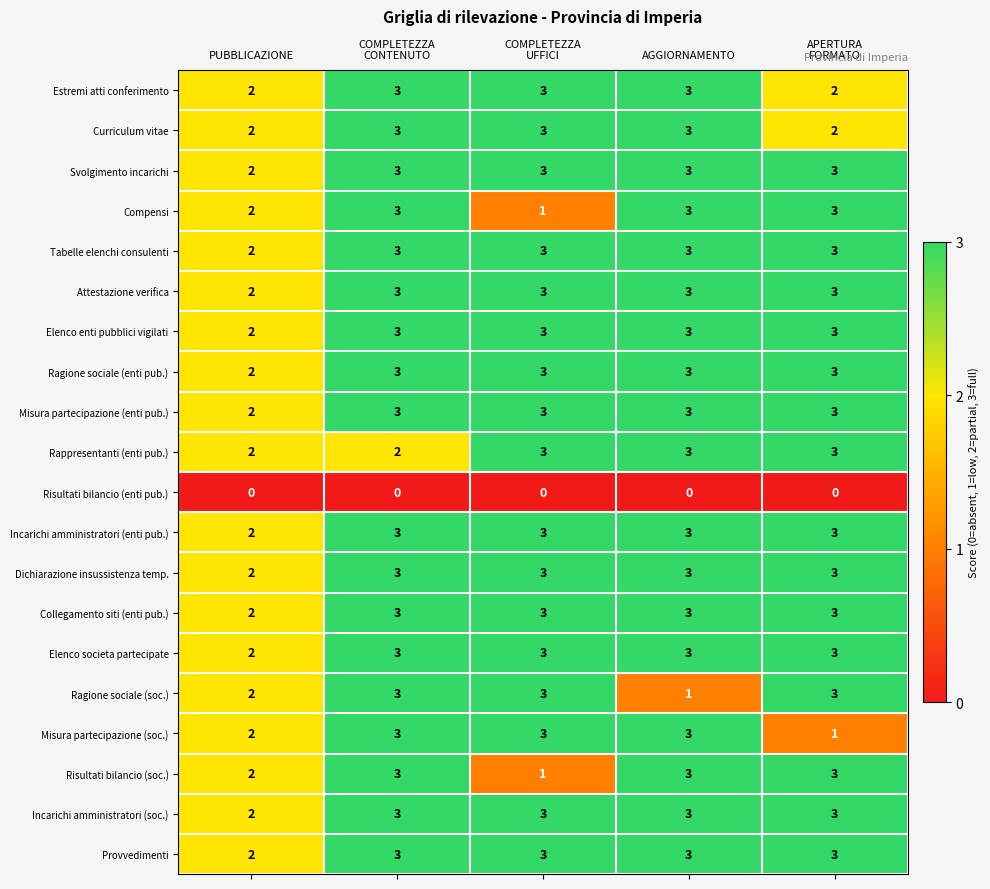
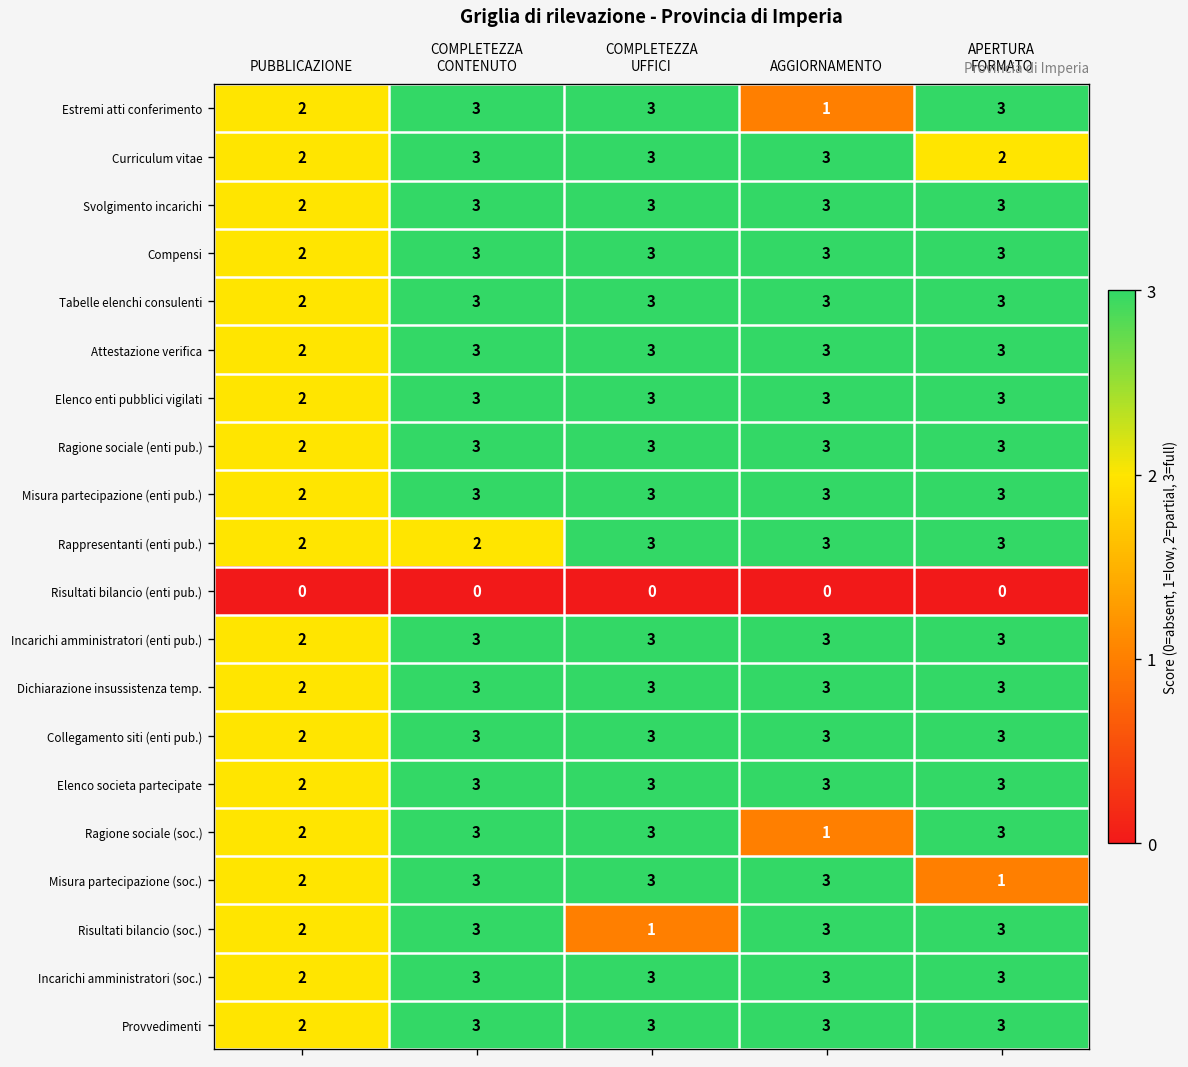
  {
    "Estremi atti conferimento": {
      "PUBBLICAZIONE": 2,
      "COMPLETEZZA CONTENUTO": 3,
      "COMPLETEZZA UFFICI": 3,
-     "AGGIORNAMENTO": 3,
-     "APERTURA FORMATO": 2
+     "AGGIORNAMENTO": 1,
+     "APERTURA FORMATO": 3
    },
    "Curriculum vitae": {
      "PUBBLICAZIONE": 2,
      "COMPLETEZZA CONTENUTO": 3,
      "COMPLETEZZA UFFICI": 3,
      "AGGIORNAMENTO": 3,
      "APERTURA FORMATO": 2
    },
    "Svolgimento incarichi": {
      "PUBBLICAZIONE": 2,
      "COMPLETEZZA CONTENUTO": 3,
      "COMPLETEZZA UFFICI": 3,
      "AGGIORNAMENTO": 3,
      "APERTURA FORMATO": 3
    },
    "Compensi": {
      "PUBBLICAZIONE": 2,
      "COMPLETEZZA CONTENUTO": 3,
-     "COMPLETEZZA UFFICI": 1,
+     "COMPLETEZZA UFFICI": 3,
      "AGGIORNAMENTO": 3,
      "APERTURA FORMATO": 3
    },
    "Tabelle elenchi consulenti": {
      "PUBBLICAZIONE": 2,
      "COMPLETEZZA CONTENUTO": 3,
      "COMPLETEZZA UFFICI": 3,
      "AGGIORNAMENTO": 3,
      "APERTURA FORMATO": 3
    },
    "Attestazione verifica": {
      "PUBBLICAZIONE": 2,
      "COMPLETEZZA CONTENUTO": 3,
      "COMPLETEZZA UFFICI": 3,
      "AGGIORNAMENTO": 3,
      "APERTURA FORMATO": 3
    },
    "Elenco enti pubblici vigilati": {
      "PUBBLICAZIONE": 2,
      "COMPLETEZZA CONTENUTO": 3,
      "COMPLETEZZA UFFICI": 3,
      "AGGIORNAMENTO": 3,
      "APERTURA FORMATO": 3
    },
    "Ragione sociale (enti pub.)": {
      "PUBBLICAZIONE": 2,
      "COMPLETEZZA CONTENUTO": 3,
      "COMPLETEZZA UFFICI": 3,
      "AGGIORNAMENTO": 3,
      "APERTURA FORMATO": 3
    },
    "Misura partecipazione (enti pub.)": {
      "PUBBLICAZIONE": 2,
      "COMPLETEZZA CONTENUTO": 3,
      "COMPLETEZZA UFFICI": 3,
      "AGGIORNAMENTO": 3,
      "APERTURA FORMATO": 3
    },
    "Rappresentanti (enti pub.)": {
      "PUBBLICAZIONE": 2,
      "COMPLETEZZA CONTENUTO": 2,
      "COMPLETEZZA UFFICI": 3,
      "AGGIORNAMENTO": 3,
      "APERTURA FORMATO": 3
    },
    "Risultati bilancio (enti pub.)": {
      "PUBBLICAZIONE": 0,
      "COMPLETEZZA CONTENUTO": 0,
      "COMPLETEZZA UFFICI": 0,
      "AGGIORNAMENTO": 0,
      "APERTURA FORMATO": 0
    },
    "Incarichi amministratori (enti pub.)": {
      "PUBBLICAZIONE": 2,
      "COMPLETEZZA CONTENUTO": 3,
      "COMPLETEZZA UFFICI": 3,
      "AGGIORNAMENTO": 3,
      "APERTURA FORMATO": 3
    },
    "Dichiarazione insussistenza temp.": {
      "PUBBLICAZIONE": 2,
      "COMPLETEZZA CONTENUTO": 3,
      "COMPLETEZZA UFFICI": 3,
      "AGGIORNAMENTO": 3,
      "APERTURA FORMATO": 3
    },
    "Collegamento siti (enti pub.)": {
      "PUBBLICAZIONE": 2,
      "COMPLETEZZA CONTENUTO": 3,
      "COMPLETEZZA UFFICI": 3,
      "AGGIORNAMENTO": 3,
      "APERTURA FORMATO": 3
    },
    "Elenco societa partecipate": {
      "PUBBLICAZIONE": 2,
      "COMPLETEZZA CONTENUTO": 3,
      "COMPLETEZZA UFFICI": 3,
      "AGGIORNAMENTO": 3,
      "APERTURA FORMATO": 3
    },
    "Ragione sociale (soc.)": {
      "PUBBLICAZIONE": 2,
      "COMPLETEZZA CONTENUTO": 3,
      "COMPLETEZZA UFFICI": 3,
      "AGGIORNAMENTO": 1,
      "APERTURA FORMATO": 3
    },
    "Misura partecipazione (soc.)": {
      "PUBBLICAZIONE": 2,
      "COMPLETEZZA CONTENUTO": 3,
      "COMPLETEZZA UFFICI": 3,
      "AGGIORNAMENTO": 3,
      "APERTURA FORMATO": 1
    },
    "Risultati bilancio (soc.)": {
      "PUBBLICAZIONE": 2,
      "COMPLETEZZA CONTENUTO": 3,
      "COMPLETEZZA UFFICI": 1,
      "AGGIORNAMENTO": 3,
      "APERTURA FORMATO": 3
    },
    "Incarichi amministratori (soc.)": {
      "PUBBLICAZIONE": 2,
      "COMPLETEZZA CONTENUTO": 3,
      "COMPLETEZZA UFFICI": 3,
      "AGGIORNAMENTO": 3,
      "APERTURA FORMATO": 3
    },
    "Provvedimenti": {
      "PUBBLICAZIONE": 2,
      "COMPLETEZZA CONTENUTO": 3,
      "COMPLETEZZA UFFICI": 3,
      "AGGIORNAMENTO": 3,
      "APERTURA FORMATO": 3
    }
  }
